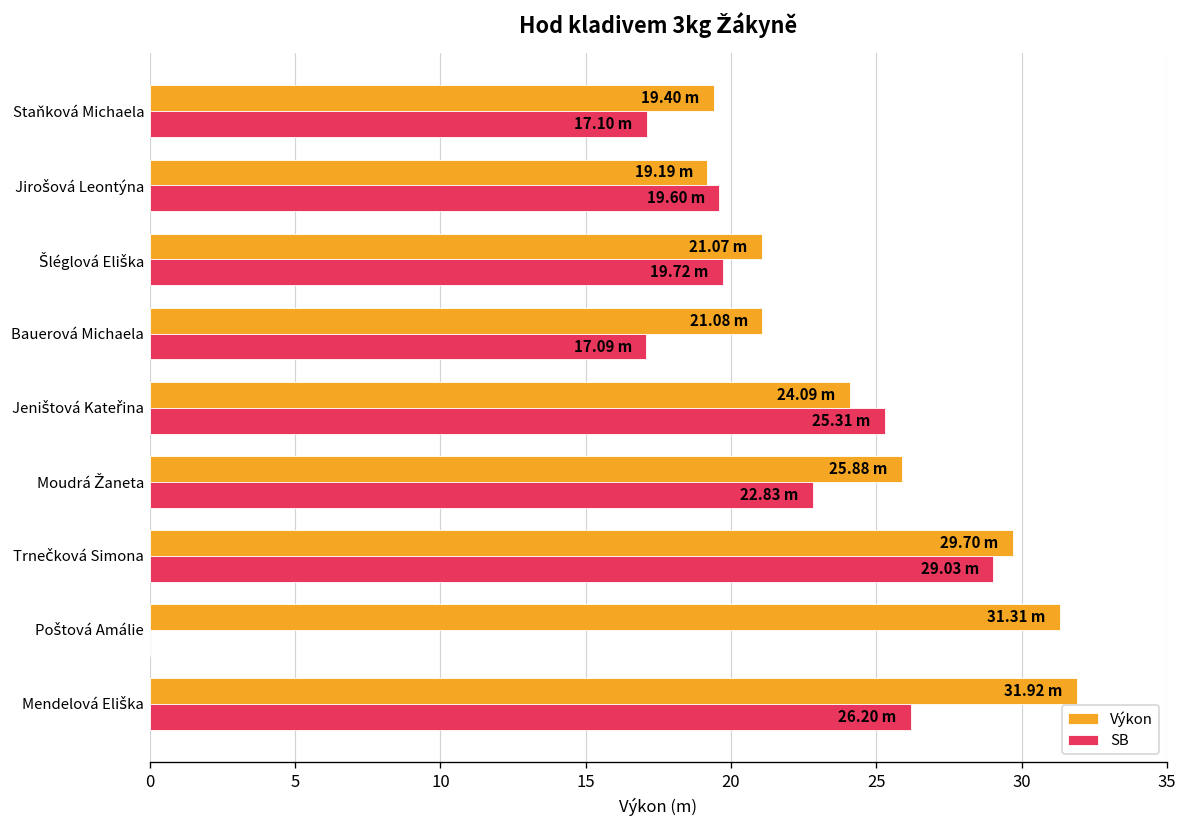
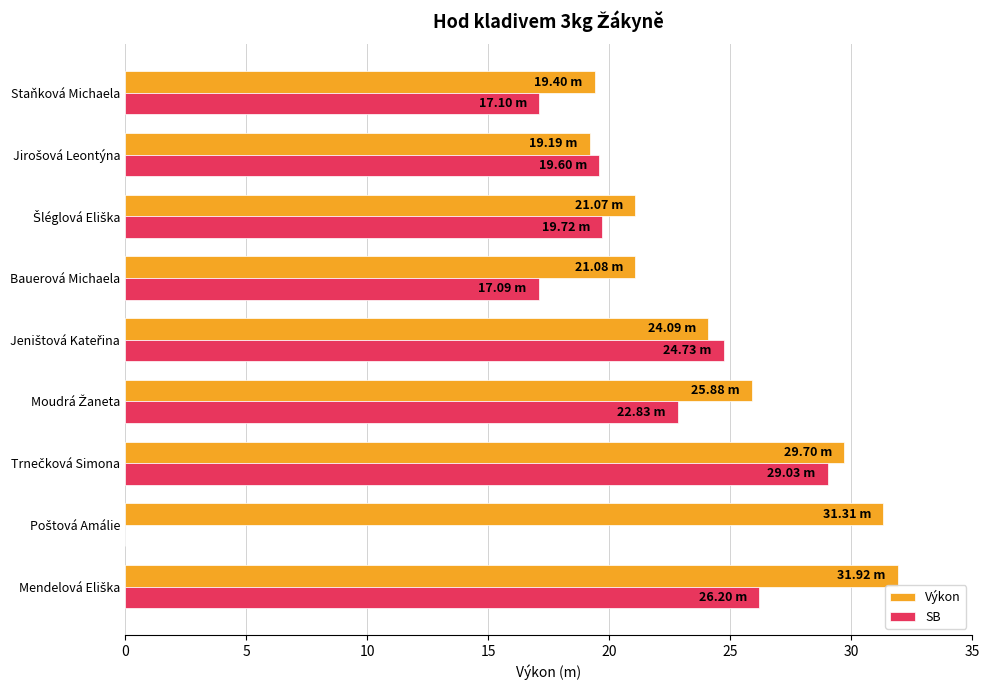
  {
    "Výkon": {
      "Staňková Michaela": 19.40,
      "Jirošová Leontýna": 19.19,
      "Šléglová Eliška": 21.07,
      "Bauerová Michaela": 21.08,
      "Jeništová Kateřina": 24.09,
      "Moudrá Žaneta": 25.88,
      "Trnečková Simona": 29.70,
      "Poštová Amálie": 31.31,
      "Mendelová Eliška": 31.92
    },
    "SB": {
      "Staňková Michaela": 17.10,
      "Jirošová Leontýna": 19.60,
      "Šléglová Eliška": 19.72,
      "Bauerová Michaela": 17.09,
-     "Jeništová Kateřina": 25.31,
+     "Jeništová Kateřina": 24.73,
      "Moudrá Žaneta": 22.83,
      "Trnečková Simona": 29.03,
      "Mendelová Eliška": 26.20
    }
  }
